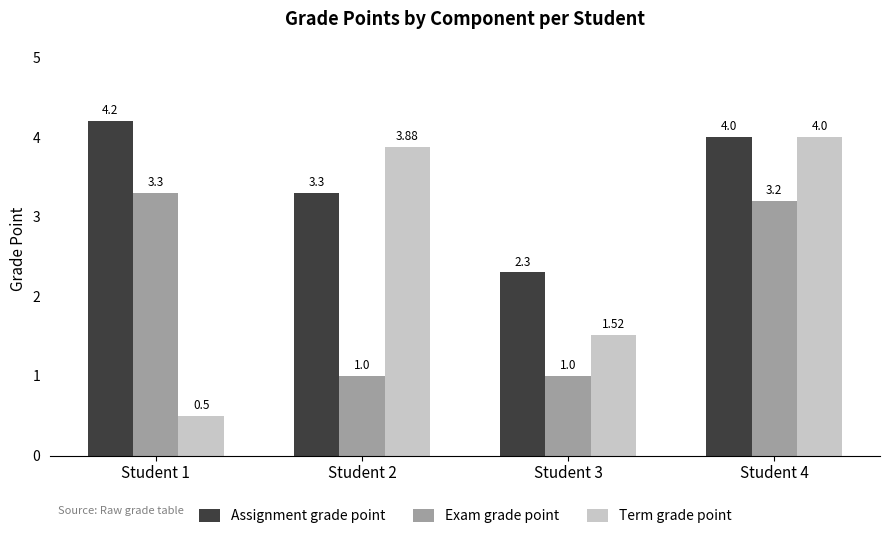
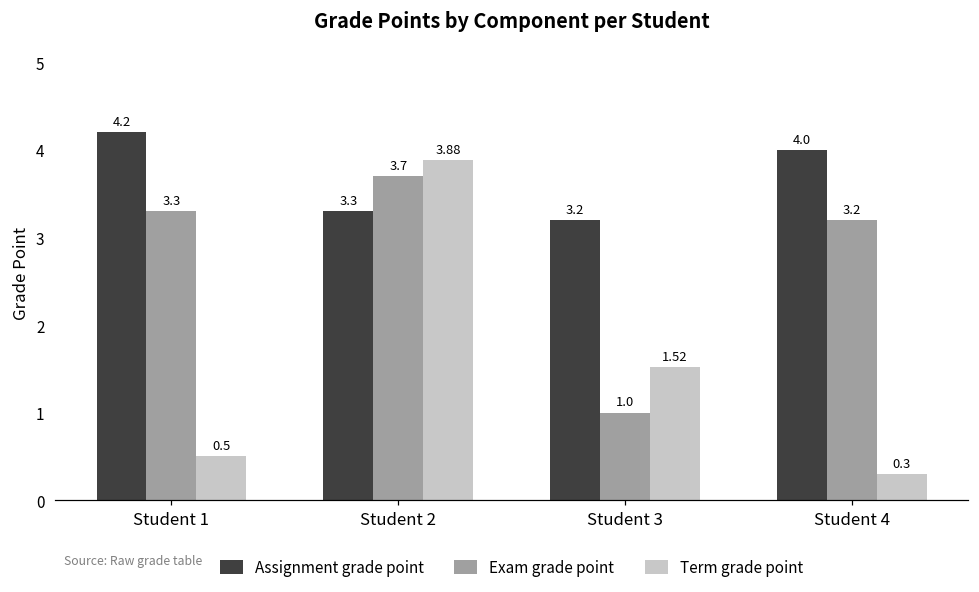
  {
    "Assignment grade point": {
      "Student 1": 4.2,
      "Student 2": 3.3,
-     "Student 3": 2.3,
+     "Student 3": 3.2,
      "Student 4": 4.0
    },
    "Exam grade point": {
      "Student 1": 3.3,
-     "Student 2": 1.0,
+     "Student 2": 3.7,
      "Student 3": 1.0,
      "Student 4": 3.2
    },
    "Term grade point": {
      "Student 1": 0.5,
      "Student 2": 3.88,
      "Student 3": 1.52,
-     "Student 4": 4.0
+     "Student 4": 0.3
    }
  }
